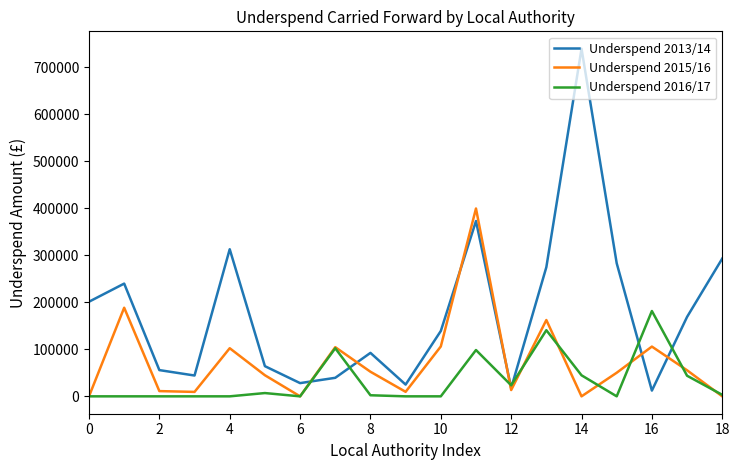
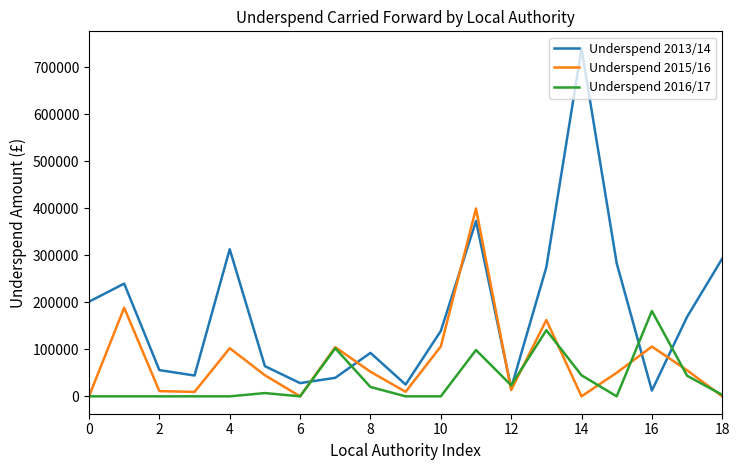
  {
    "Underspend 2013/14": {
      "0": 200000,
      "2": 60000,
      "4": 310000,
      "6": 30000,
      "8": 90000,
      "10": 140000,
      "16": 10000,
      "18": 290000
    },
    "Underspend 2015/16": {
      "2": 10000,
      "4": 100000,
      "8": 50000,
      "10": 110000,
      "14": 0,
      "16": 110000
    },
    "Underspend 2016/17": {
      "2": 0,
      "4": 0,
-     "8": 0,
+     "8": 20000,
      "10": 0,
      "12": 20000,
      "14": 40000,
      "16": 180000
    }
  }
